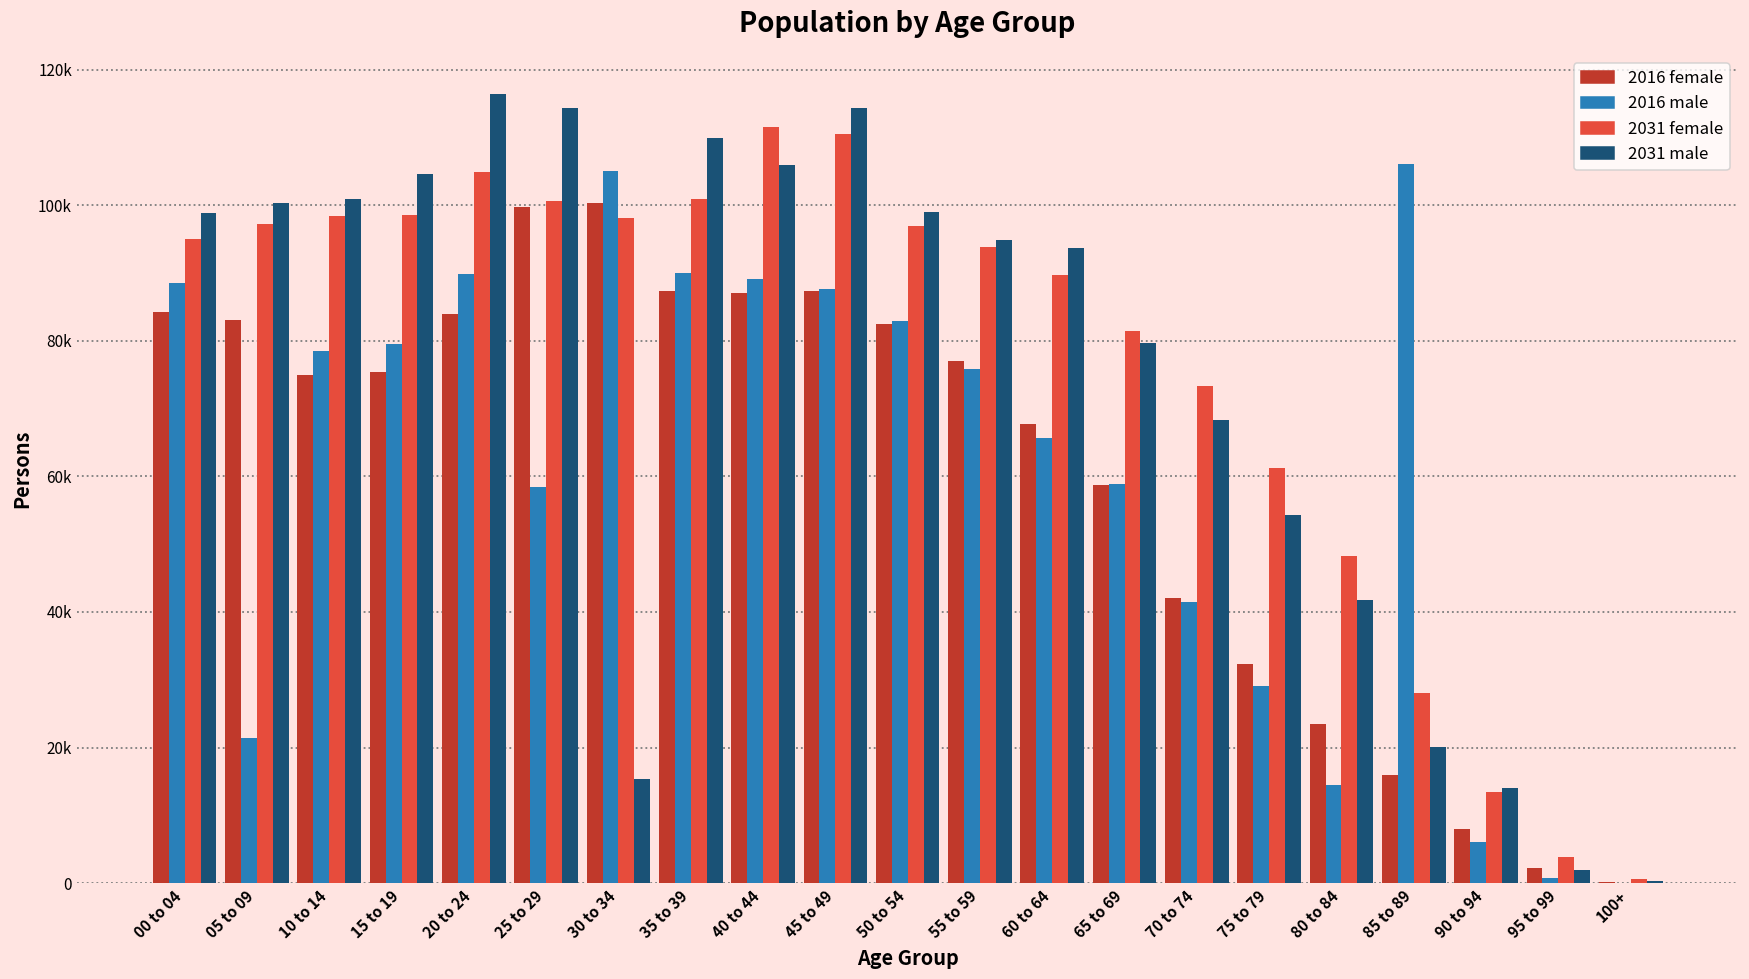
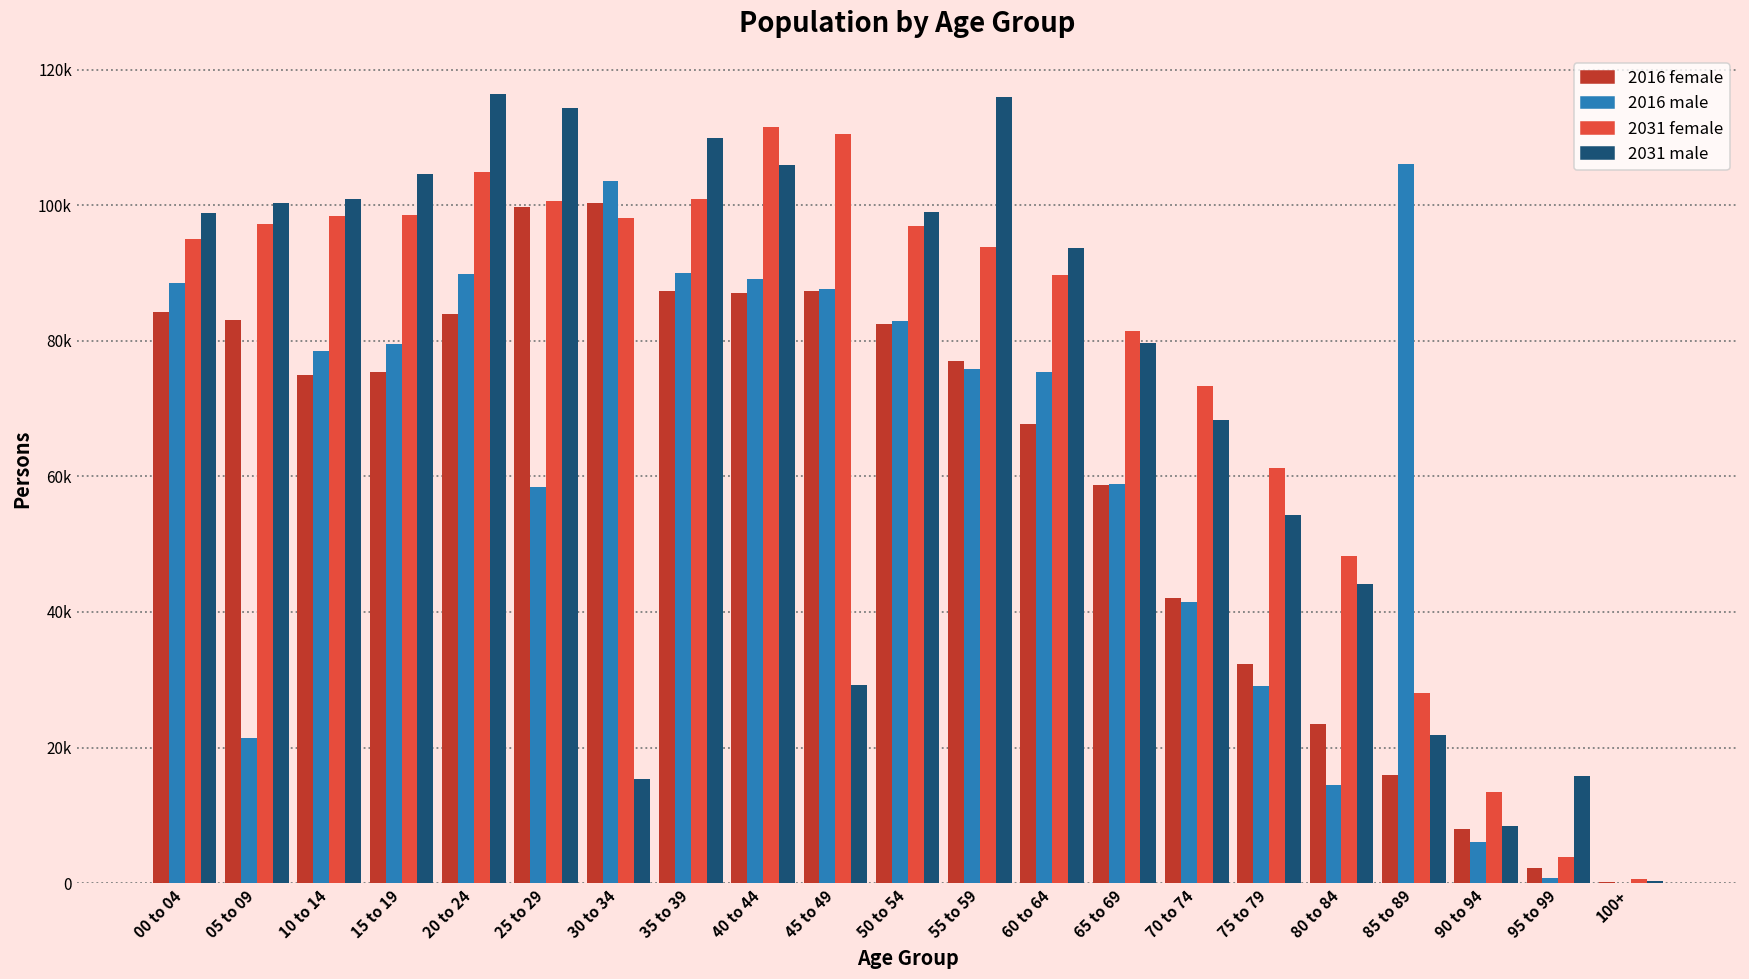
  {
    "2016 male": {
      "00 to 04": 89000,
      "05 to 09": 21000,
      "10 to 14": 79000,
      "15 to 19": 80000,
      "20 to 24": 90000,
      "25 to 29": 58000,
-     "30 to 34": 105000,
+     "30 to 34": 104000,
      "35 to 39": 90000,
      "40 to 44": 89000,
      "45 to 49": 88000,
      "50 to 54": 83000,
      "55 to 59": 76000,
-     "60 to 64": 66000,
+     "60 to 64": 75000,
      "65 to 69": 59000,
      "70 to 74": 42000,
      "75 to 79": 29000,
      "80 to 84": 15000,
      "85 to 89": 106000,
      "90 to 94": 6000,
      "95 to 99": 1000
    },
    "2031 male": {
      "00 to 04": 99000,
      "05 to 09": 100000,
      "10 to 14": 101000,
      "15 to 19": 105000,
      "20 to 24": 116000,
      "25 to 29": 114000,
      "30 to 34": 15000,
      "35 to 39": 110000,
      "40 to 44": 106000,
-     "45 to 49": 114000,
+     "45 to 49": 29000,
      "50 to 54": 99000,
-     "55 to 59": 95000,
+     "55 to 59": 116000,
      "60 to 64": 94000,
      "65 to 69": 80000,
      "70 to 74": 68000,
      "75 to 79": 54000,
-     "80 to 84": 42000,
-     "85 to 89": 20000,
-     "90 to 94": 14000,
-     "95 to 99": 2000
+     "80 to 84": 44000,
+     "85 to 89": 22000,
+     "90 to 94": 8000,
+     "95 to 99": 16000
    }
  }
